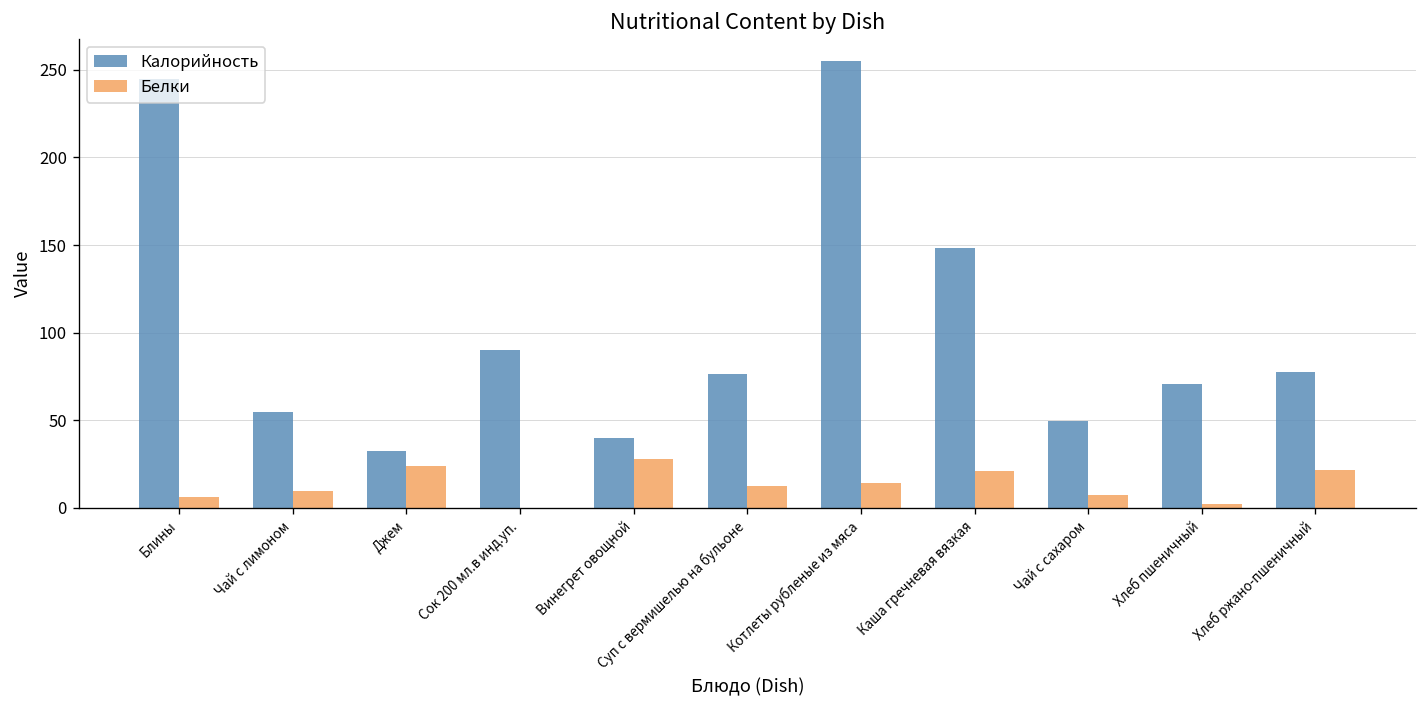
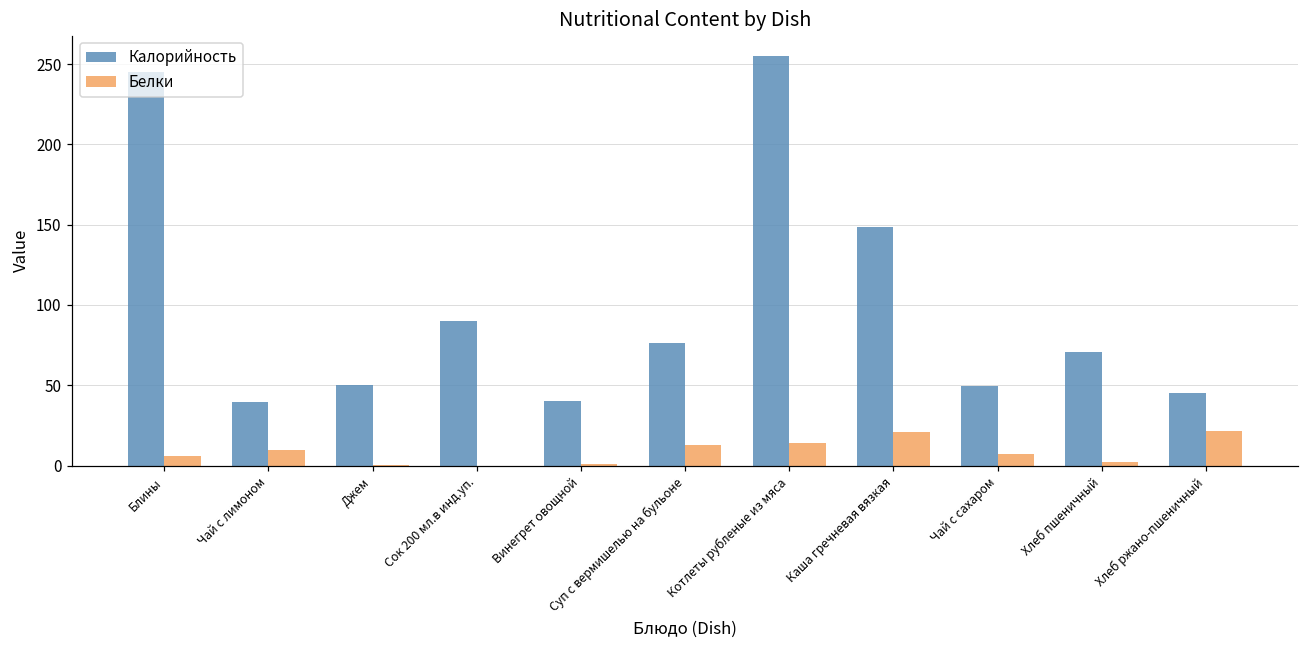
  {
    "Калорийность": {
-     "Чай с лимоном": 55,
-     "Джем": 33,
+     "Чай с лимоном": 39,
+     "Джем": 50,
      "Сок 200 мл.в инд.уп.": 90,
      "Винегрет овощной": 40,
      "Суп с вермишелью на бульоне": 76,
      "Котлеты рубленые из мяса": 255,
      "Каша гречневая вязкая": 148,
      "Чай с сахаром": 49,
      "Хлеб пшеничный": 71,
-     "Хлеб ржано-пшеничный": 78
+     "Хлеб ржано-пшеничный": 45
    },
    "Белки": {
      "Блины": 6,
      "Чай с лимоном": 10,
-     "Джем": 24,
+     "Джем": 0,
      "Сок 200 мл.в инд.уп.": 0,
-     "Винегрет овощной": 28,
+     "Винегрет овощной": 1,
      "Суп с вермишелью на бульоне": 13,
      "Котлеты рубленые из мяса": 14,
      "Каша гречневая вязкая": 21,
      "Чай с сахаром": 7,
      "Хлеб пшеничный": 2,
      "Хлеб ржано-пшеничный": 22
    }
  }
